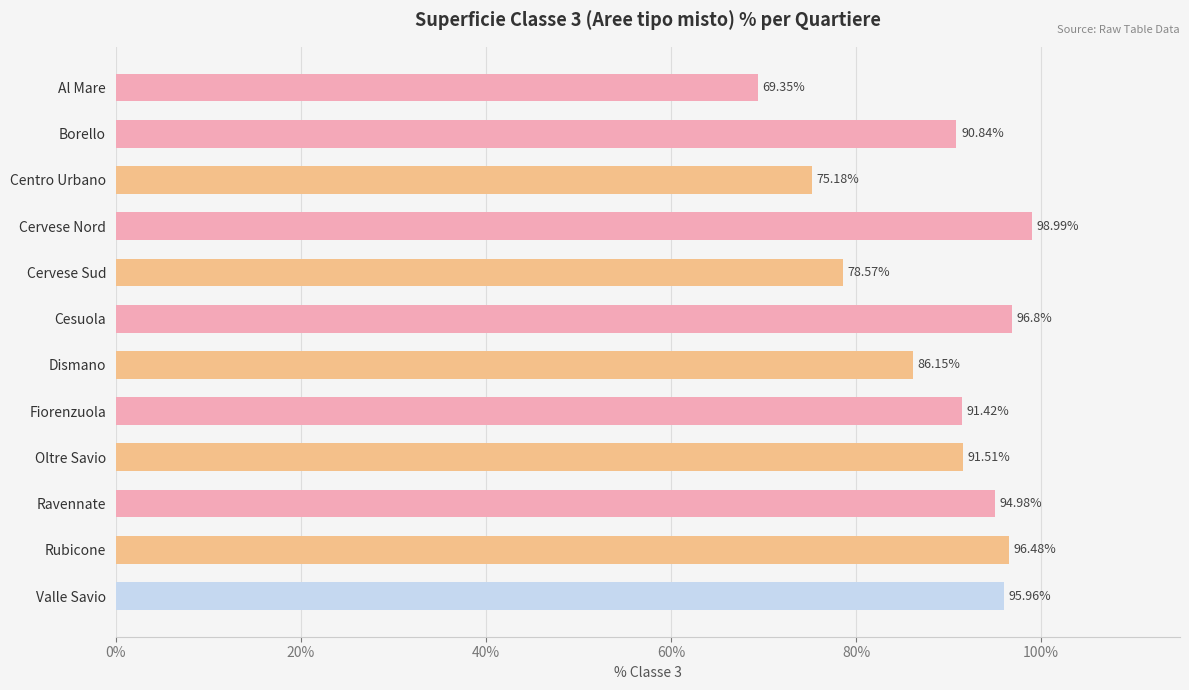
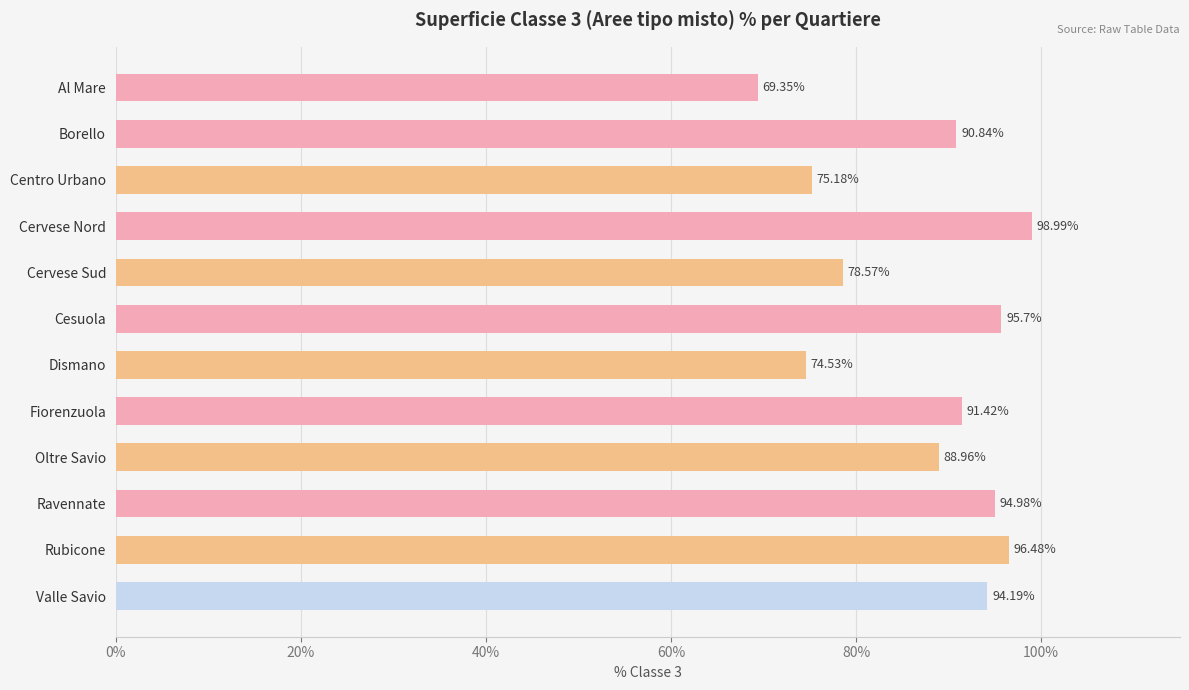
  {
    "Al Mare": "69.35%",
    "Borello": "90.84%",
    "Centro Urbano": "75.18%",
    "Cervese Nord": "98.99%",
    "Cervese Sud": "78.57%",
-   "Cesuola": "96.8%",
-   "Dismano": "86.15%",
+   "Cesuola": "95.7%",
+   "Dismano": "74.53%",
    "Fiorenzuola": "91.42%",
-   "Oltre Savio": "91.51%",
+   "Oltre Savio": "88.96%",
    "Ravennate": "94.98%",
    "Rubicone": "96.48%",
-   "Valle Savio": "95.96%"
+   "Valle Savio": "94.19%"
  }
